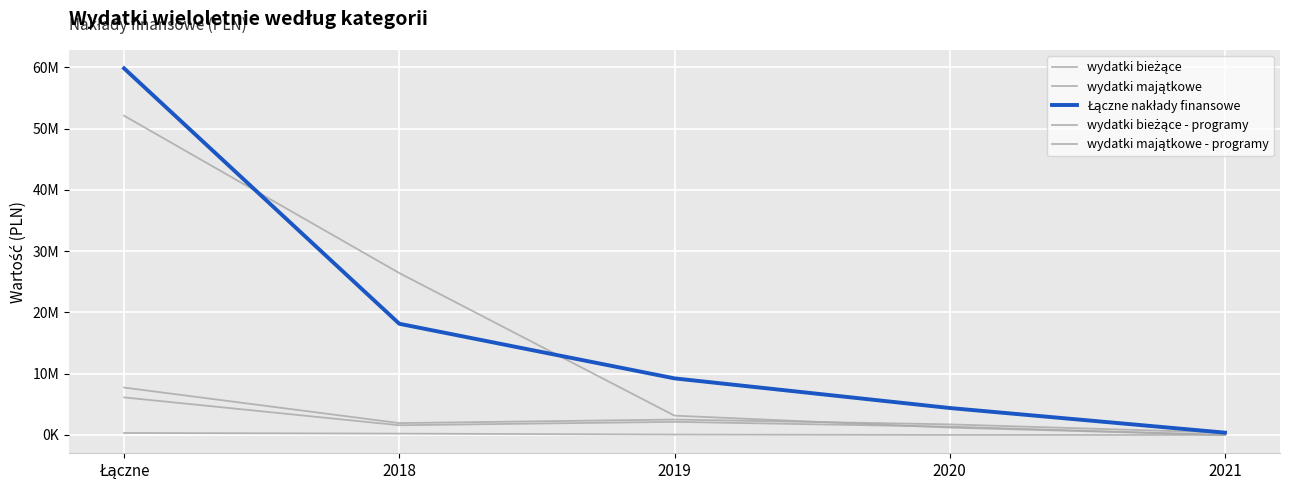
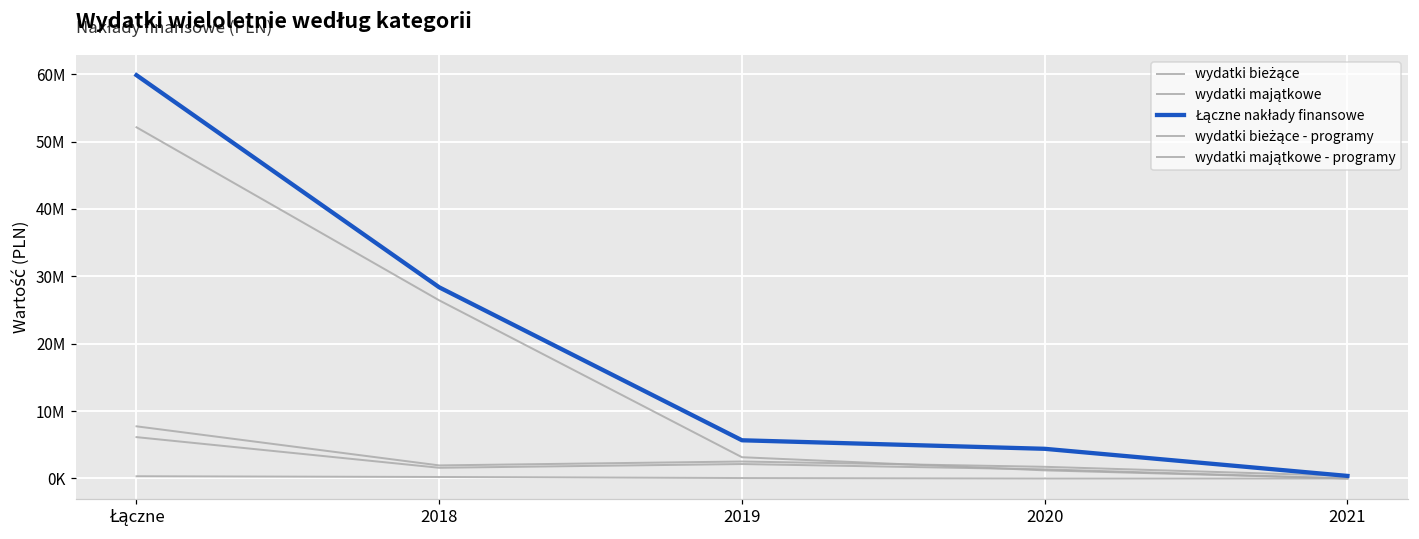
  {
    "Łączne nakłady finansowe": {
      "Łączne": 60000000,
-     "2018": 18000000,
-     "2019": 9000000,
+     "2018": 28000000,
+     "2019": 6000000,
      "2020": 4000000
    }
  }
